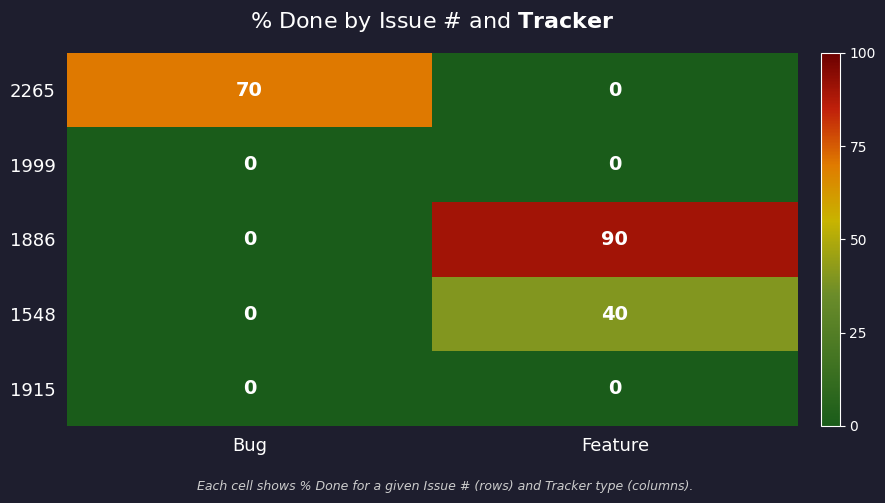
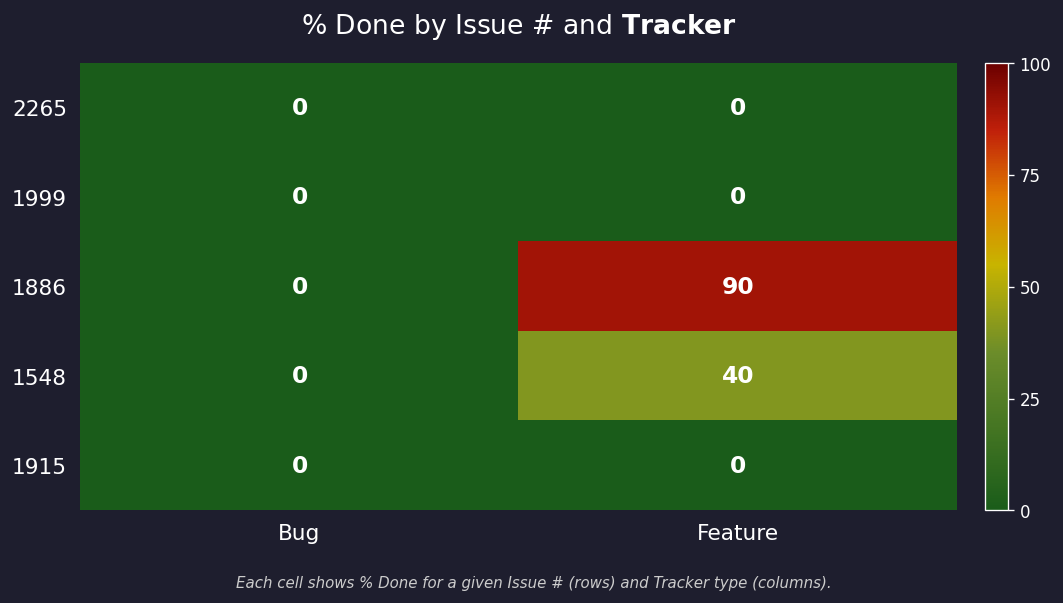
  {
    "2265": {
-     "Bug": 70,
+     "Bug": 0,
      "Feature": 0
    },
    "1999": {
      "Bug": 0,
      "Feature": 0
    },
    "1886": {
      "Bug": 0,
      "Feature": 90
    },
    "1548": {
      "Bug": 0,
      "Feature": 40
    },
    "1915": {
      "Bug": 0,
      "Feature": 0
    }
  }
